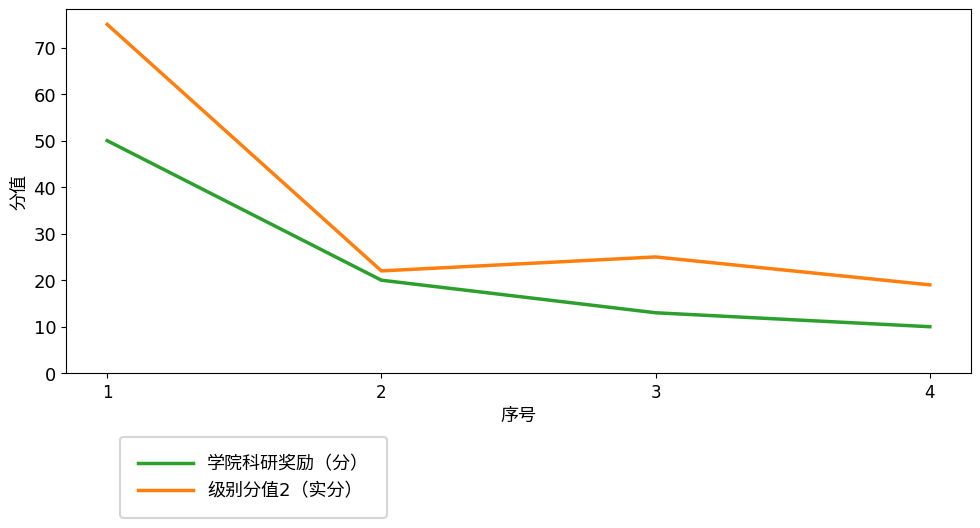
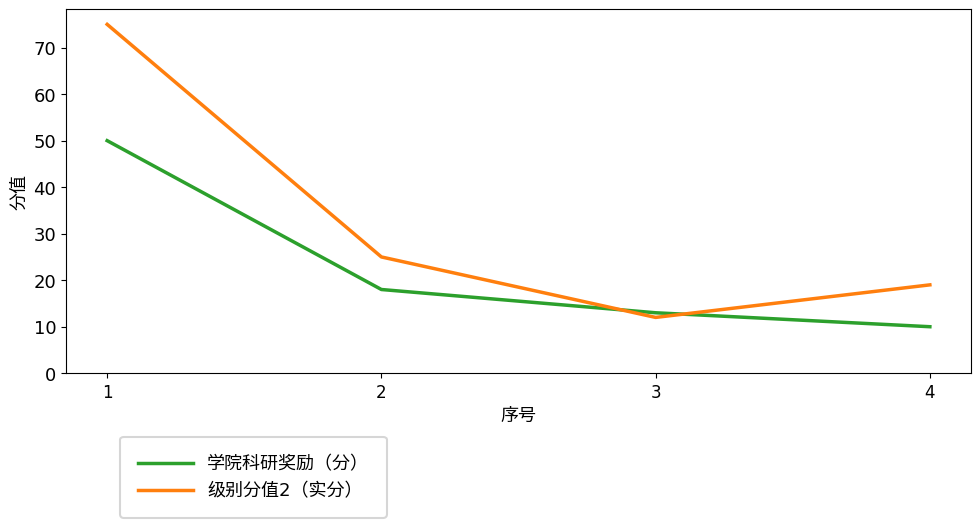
  {
    "学院科研奖励（分）": {
      "1": 50,
-     "2": 20,
+     "2": 18,
      "3": 13,
      "4": 10
    },
    "级别分值2（实分）": {
      "1": 75,
-     "2": 22,
-     "3": 25,
+     "2": 25,
+     "3": 12,
      "4": 19
    }
  }
